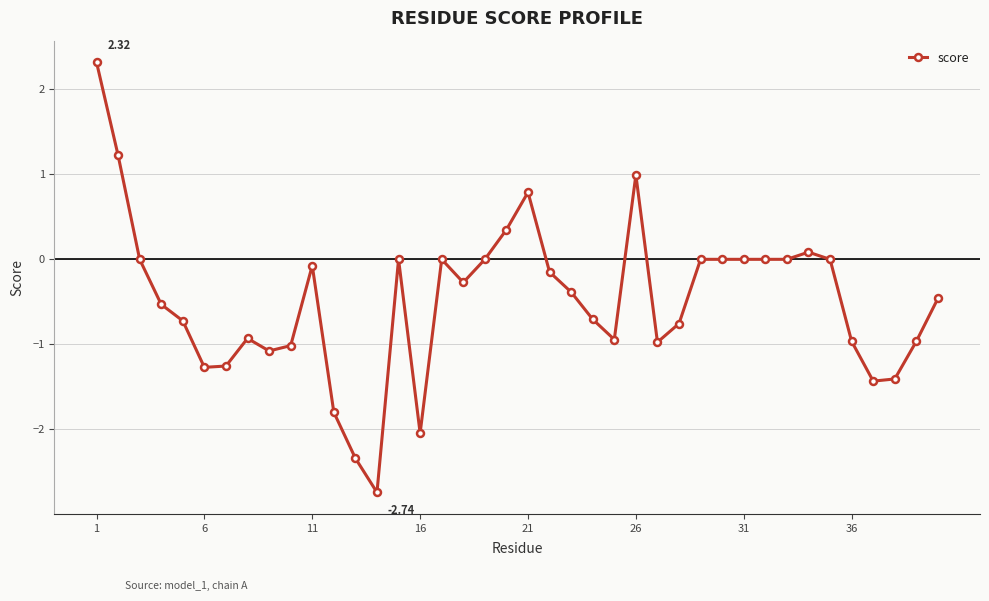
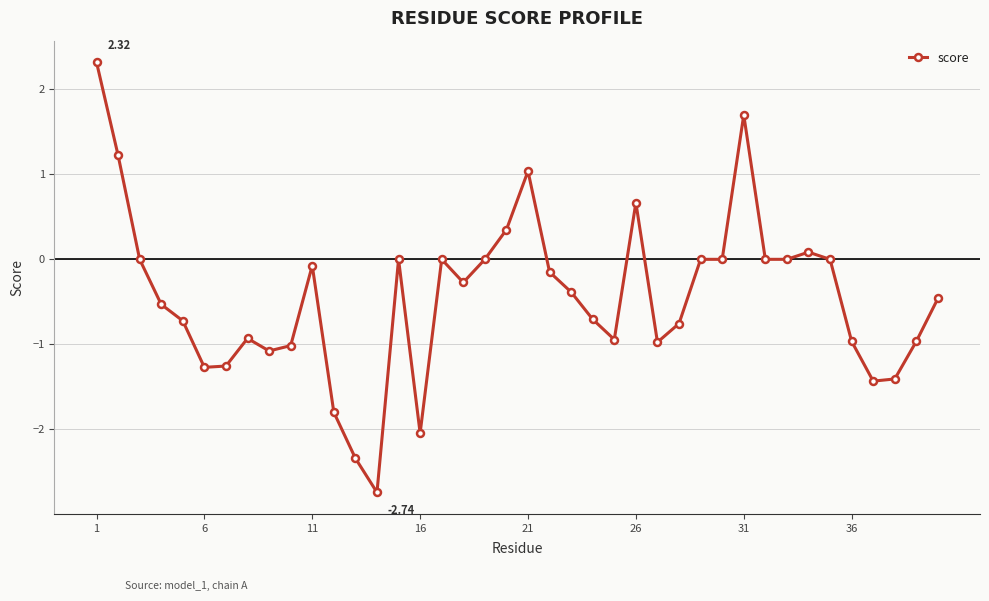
  {
    "6": -1.3,
    "11": -0.1,
    "16": -2.0,
-   "21": 0.8,
-   "26": 1.0,
-   "31": 0.0,
+   "21": 1.0,
+   "26": 0.7,
+   "31": 1.7,
    "36": -1.0
  }
